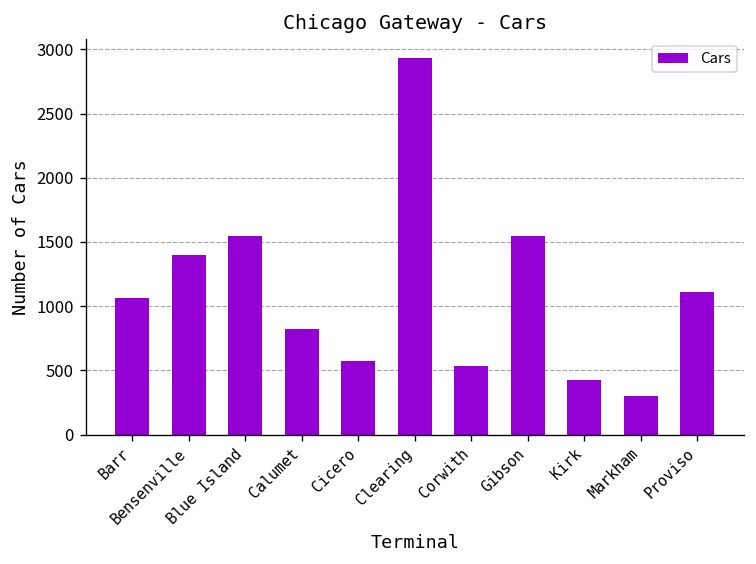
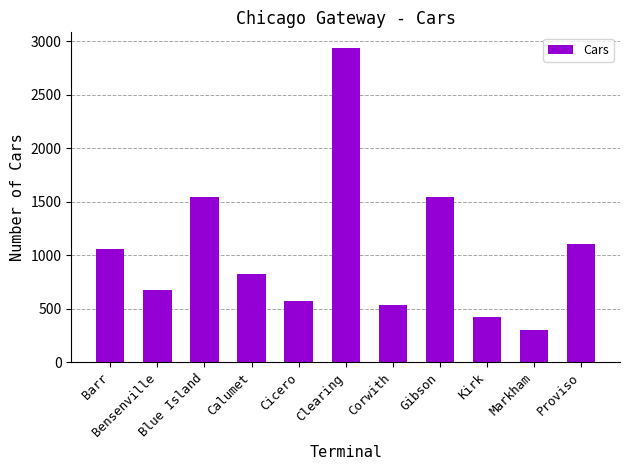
  {
    "Barr": 1060,
-   "Bensenville": 1400,
+   "Bensenville": 670,
    "Blue Island": 1540,
    "Calumet": 820,
    "Cicero": 570,
    "Clearing": 2940,
    "Corwith": 540,
    "Gibson": 1540,
    "Kirk": 420,
    "Markham": 300,
    "Proviso": 1110
  }
